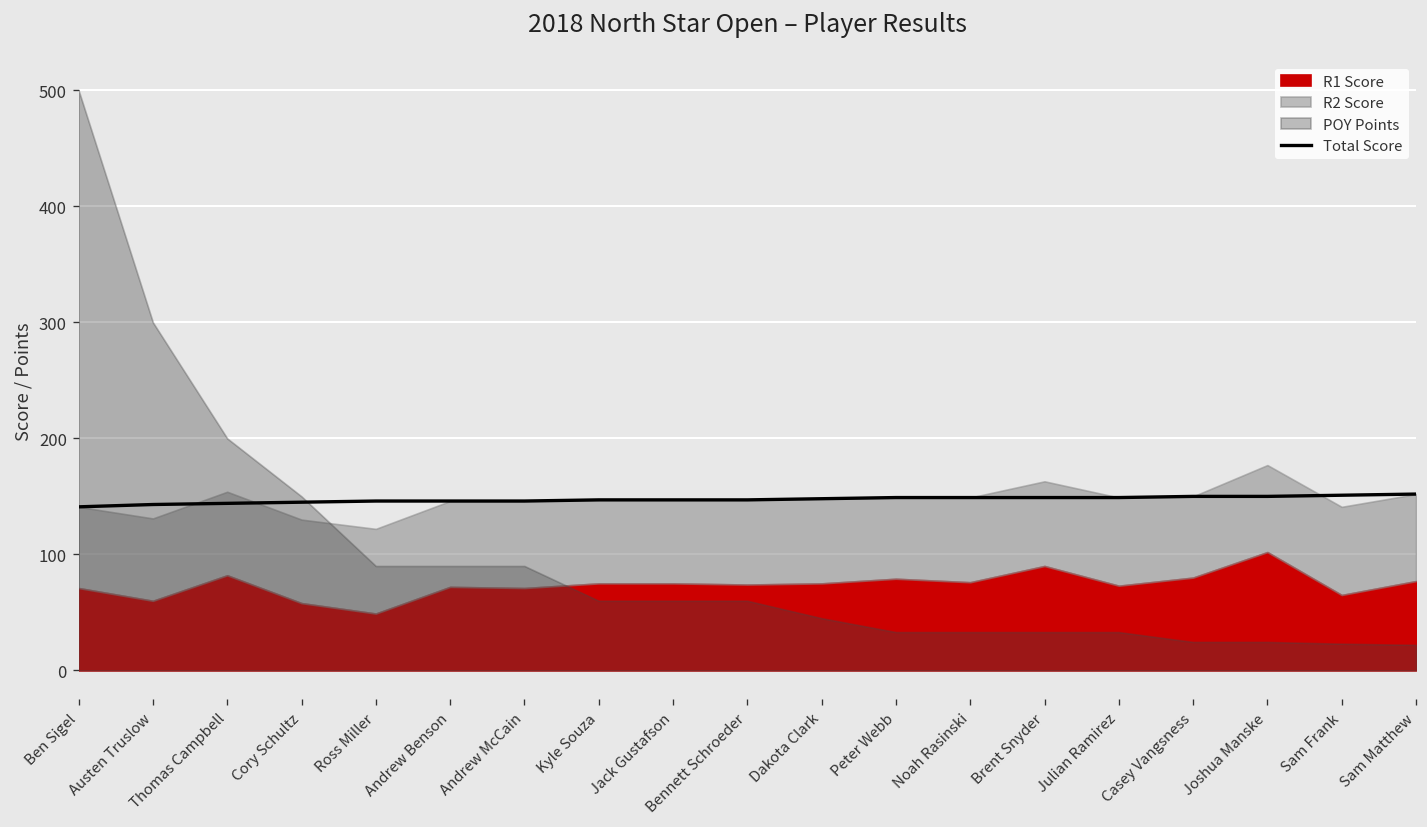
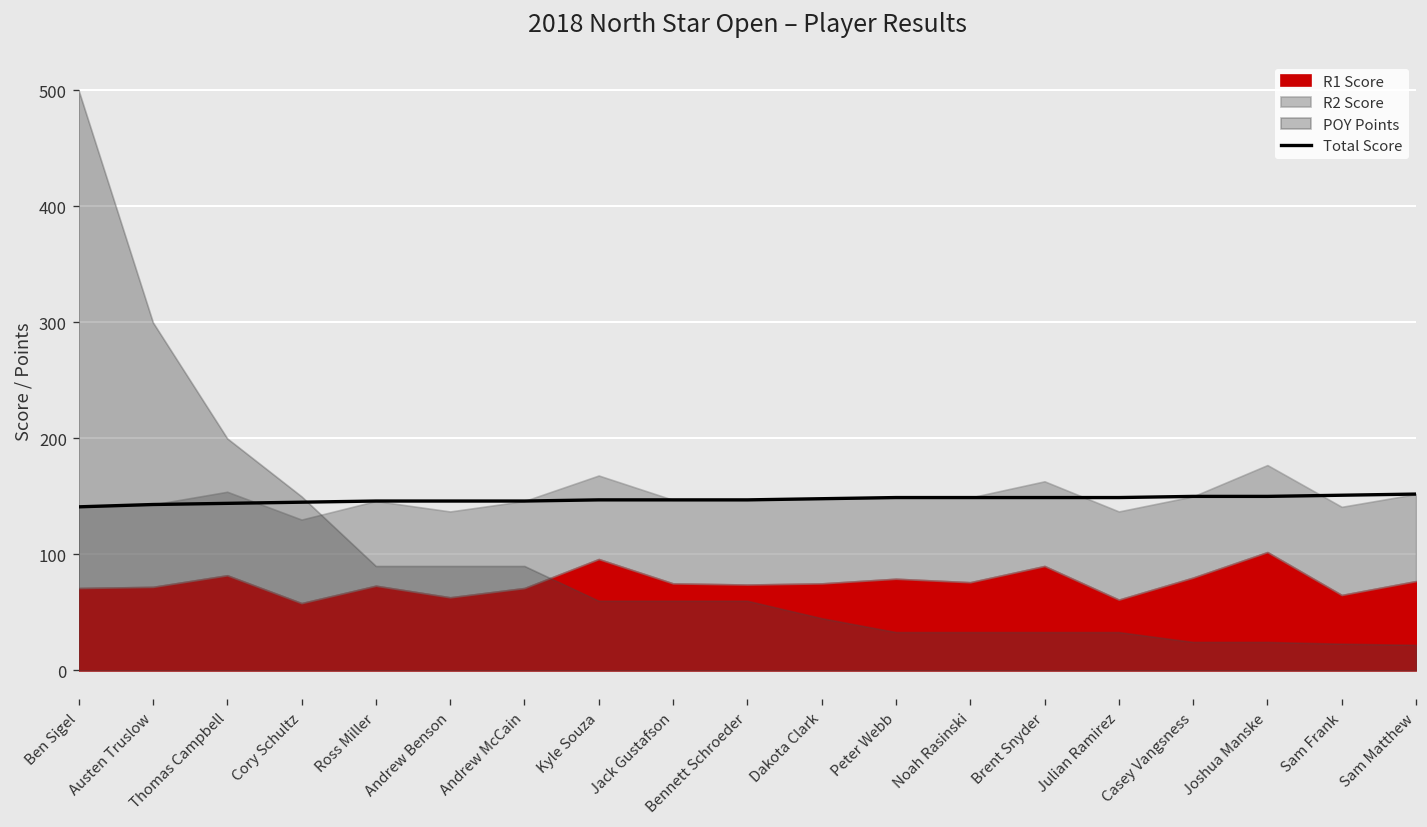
  {
    "R1 Score": {
      "Ben Sigel": 70,
-     "Austen Truslow": 60,
+     "Austen Truslow": 70,
      "Thomas Campbell": 80,
      "Cory Schultz": 60,
-     "Ross Miller": 50,
-     "Andrew Benson": 70,
+     "Ross Miller": 70,
+     "Andrew Benson": 60,
      "Andrew McCain": 70,
-     "Kyle Souza": 80,
+     "Kyle Souza": 100,
      "Jack Gustafson": 80,
      "Bennett Schroeder": 70,
      "Dakota Clark": 80,
      "Peter Webb": 80,
      "Noah Rasinski": 80,
      "Brent Snyder": 90,
-     "Julian Ramirez": 70,
+     "Julian Ramirez": 60,
      "Casey Vangsness": 80,
      "Joshua Manske": 100,
      "Sam Frank": 70,
      "Sam Matthew": 80
    },
    "Total Score": {
      "Thomas Campbell": 140,
      "Cory Schultz": 150,
      "Brent Snyder": 150,
      "Joshua Manske": 150,
      "Sam Frank": 150
    }
  }
